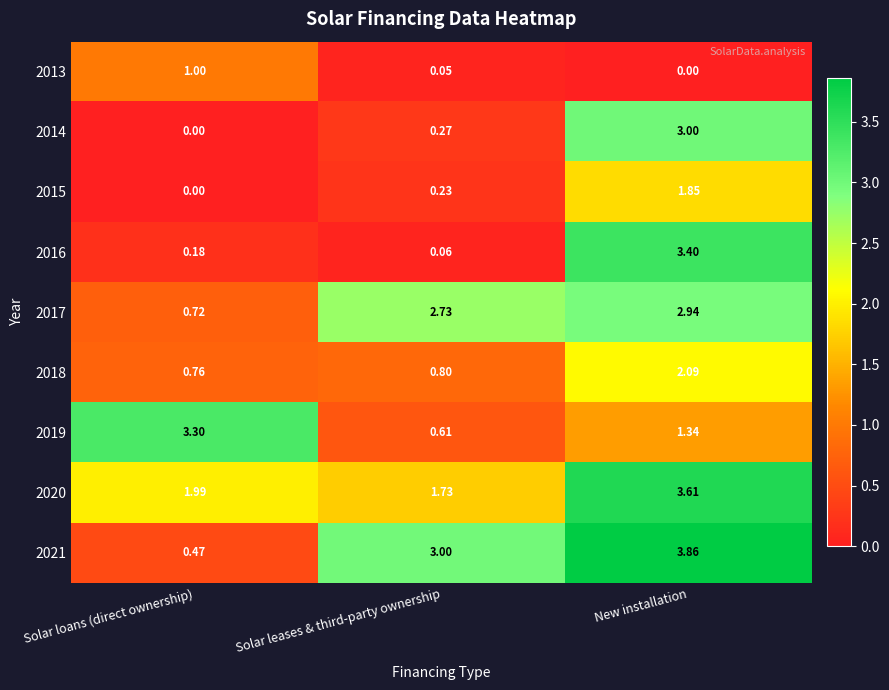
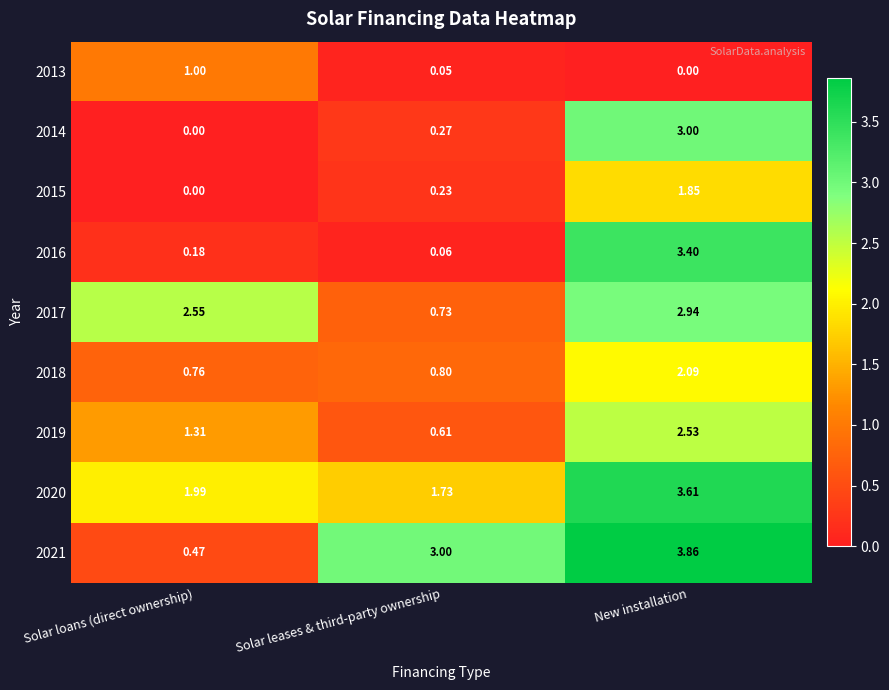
  {
    "2013": {
      "Solar loans (direct ownership)": 1.00,
      "Solar leases & third-party ownership": 0.05
    },
    "2014": {
      "Solar loans (direct ownership)": 0.00,
      "Solar leases & third-party ownership": 0.27,
      "New installation": 3.00
    },
    "2015": {
      "Solar loans (direct ownership)": 0.00,
      "Solar leases & third-party ownership": 0.23,
      "New installation": 1.85
    },
    "2016": {
      "Solar loans (direct ownership)": 0.18,
      "Solar leases & third-party ownership": 0.06,
      "New installation": 3.40
    },
    "2017": {
-     "Solar loans (direct ownership)": 0.72,
-     "Solar leases & third-party ownership": 2.73,
+     "Solar loans (direct ownership)": 2.55,
+     "Solar leases & third-party ownership": 0.73,
      "New installation": 2.94
    },
    "2018": {
      "Solar loans (direct ownership)": 0.76,
      "Solar leases & third-party ownership": 0.80,
      "New installation": 2.09
    },
    "2019": {
-     "Solar loans (direct ownership)": 3.30,
+     "Solar loans (direct ownership)": 1.31,
      "Solar leases & third-party ownership": 0.61,
-     "New installation": 1.34
+     "New installation": 2.53
    },
    "2020": {
      "Solar loans (direct ownership)": 1.99,
      "Solar leases & third-party ownership": 1.73,
      "New installation": 3.61
    },
    "2021": {
      "Solar loans (direct ownership)": 0.47,
      "Solar leases & third-party ownership": 3.00,
      "New installation": 3.86
    }
  }
